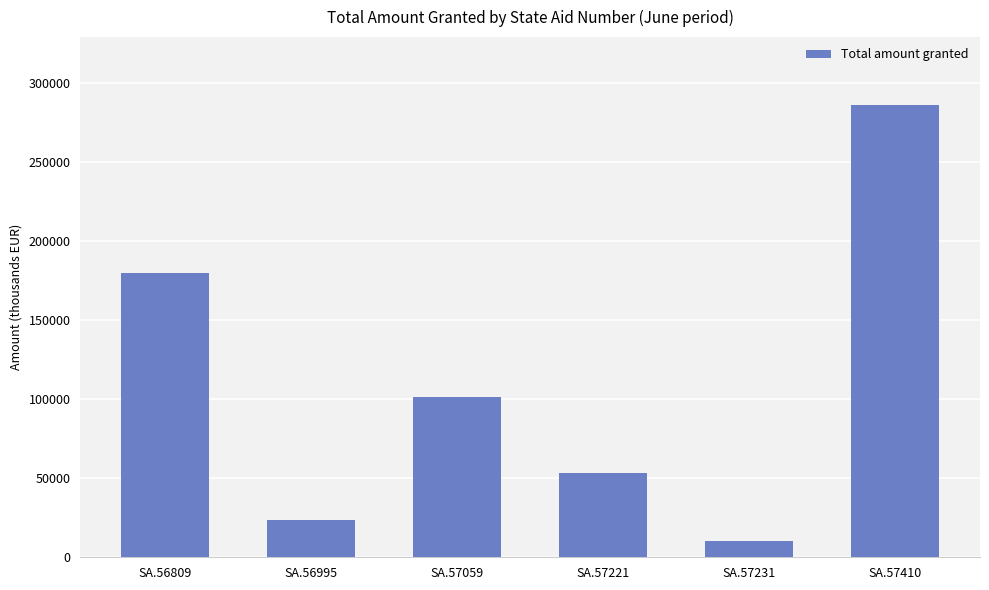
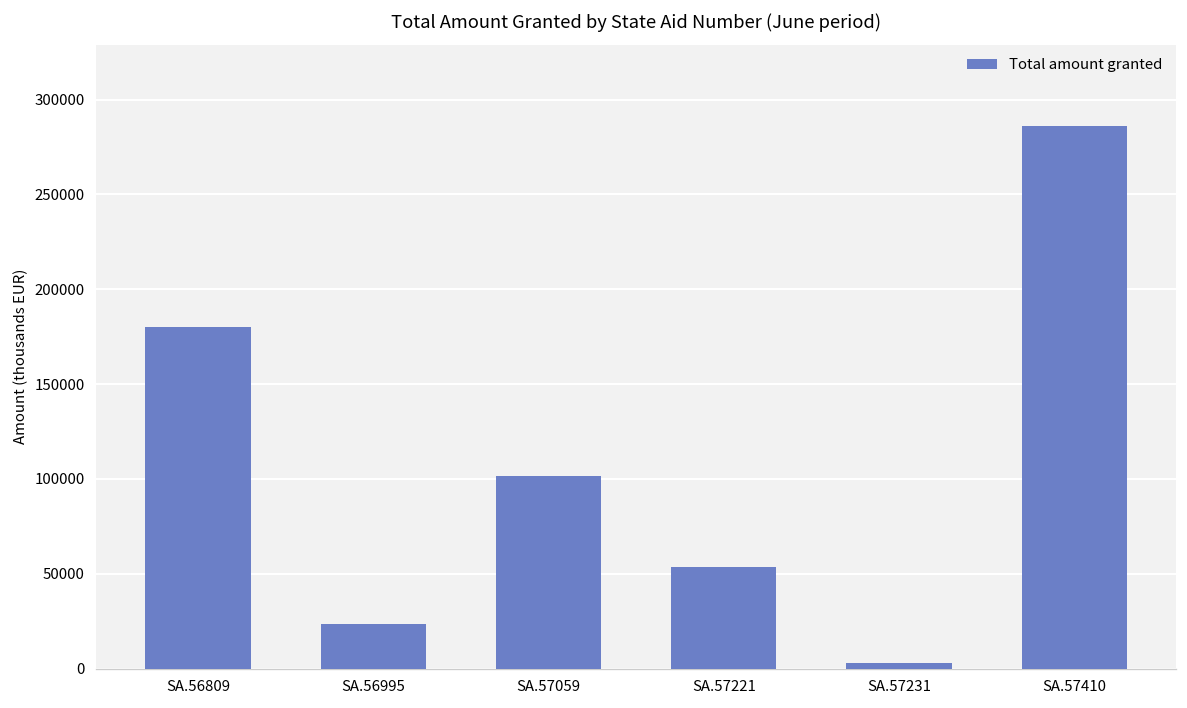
  {
    "SA.56809": 180000,
    "SA.56995": 23000,
    "SA.57059": 102000,
    "SA.57221": 53000,
-   "SA.57231": 10000,
+   "SA.57231": 3000,
    "SA.57410": 286000
  }
